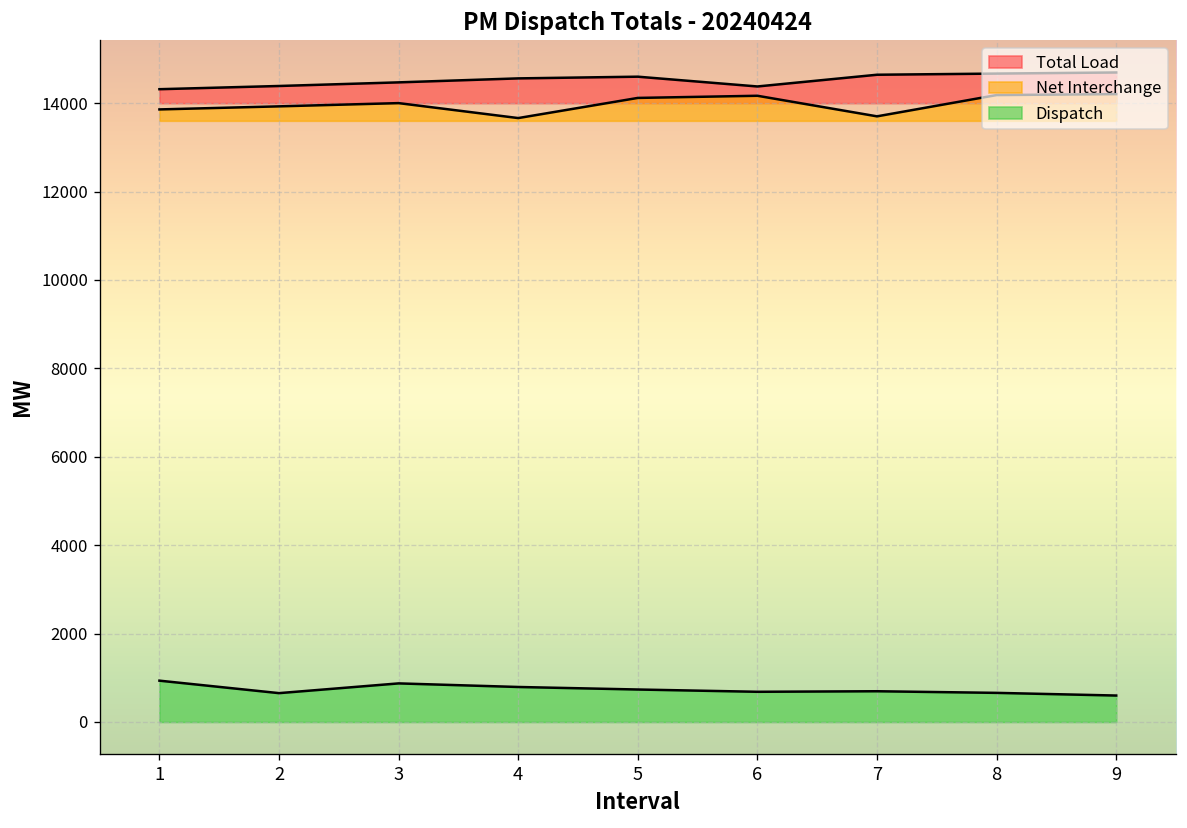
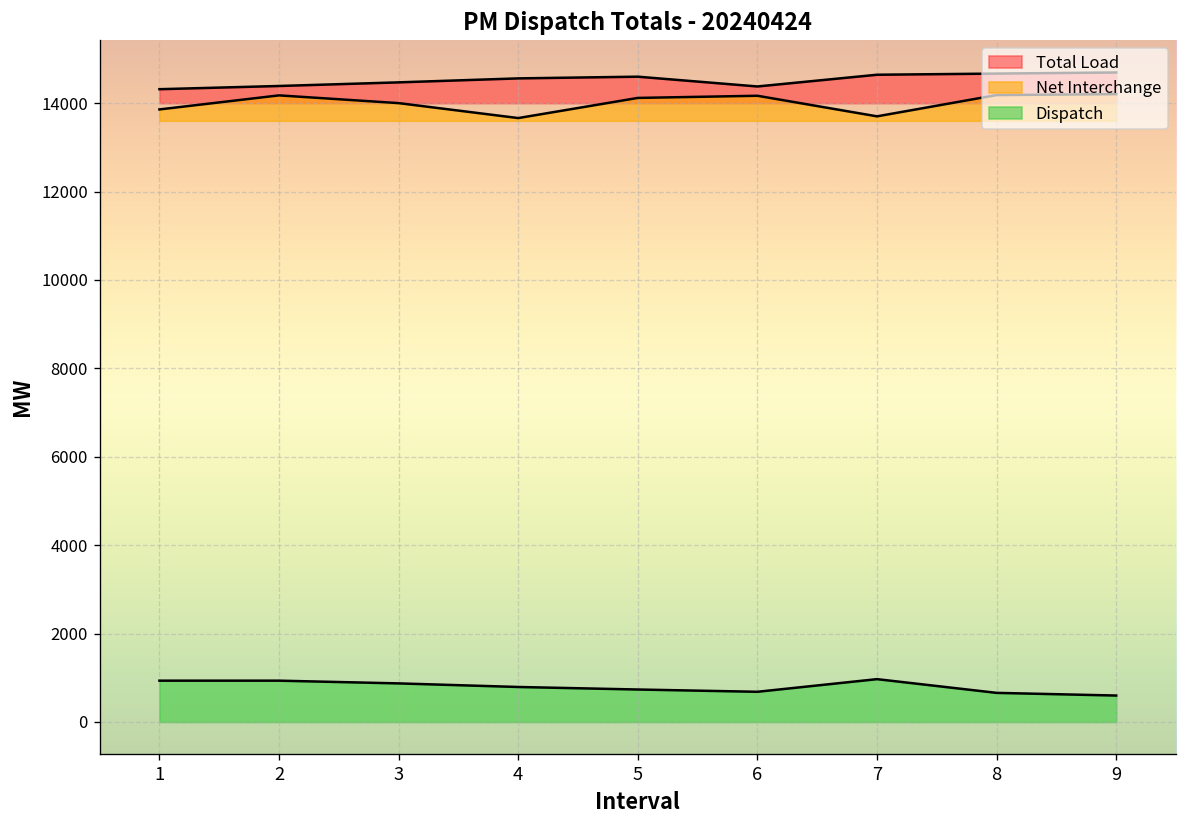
  {
    "Total Load": {
      "1": 14300,
      "2": 14400,
      "3": 14500,
      "4": 14600,
      "5": 14600,
      "6": 14400,
      "7": 14600
    },
    "Net Interchange": {
      "1": 13900,
-     "2": 13900,
+     "2": 14200,
      "3": 14000,
      "4": 13700,
      "5": 14100,
      "6": 14200,
      "7": 13700
    },
    "Dispatch": {
      "1": 900,
-     "2": 700,
+     "2": 900,
      "3": 900,
      "4": 800,
      "5": 700,
      "6": 700,
-     "7": 700,
+     "7": 1000,
      "8": 700,
      "9": 600
    }
  }
